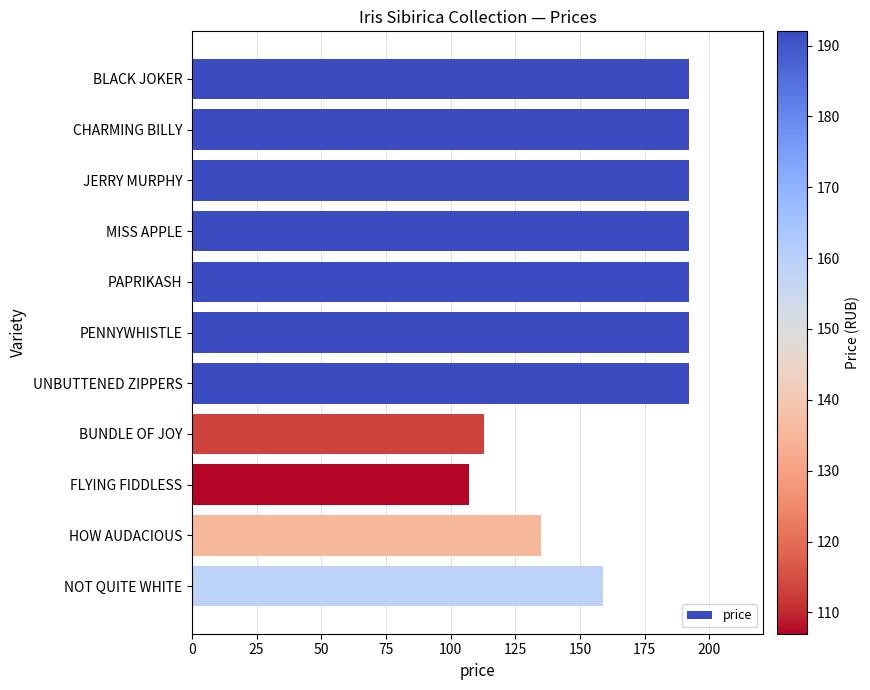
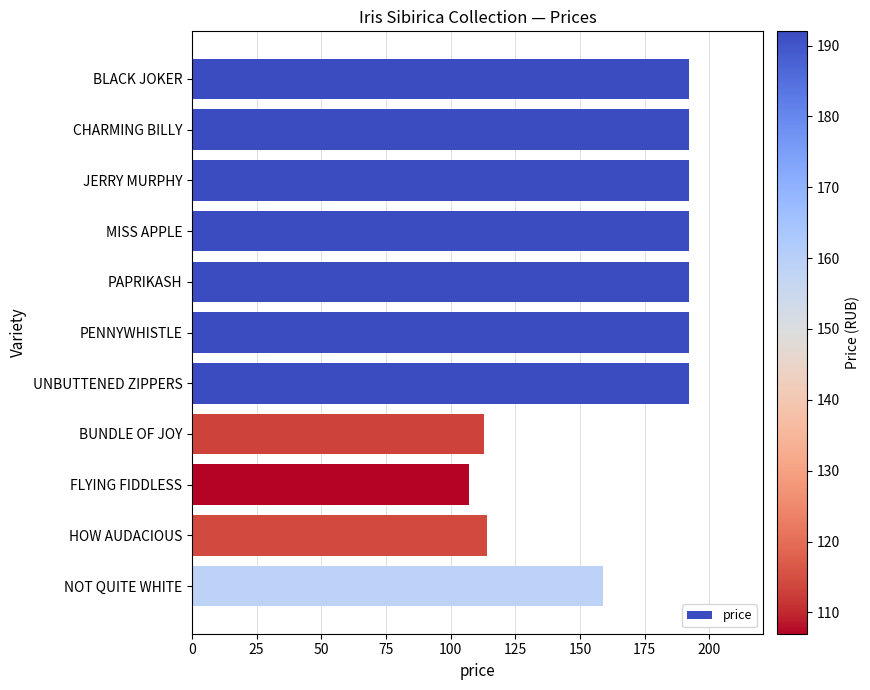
  {
    "BLACK JOKER": 192,
    "CHARMING BILLY": 192,
    "JERRY MURPHY": 192,
    "MISS APPLE": 192,
    "PAPRIKASH": 192,
    "PENNYWHISTLE": 192,
    "UNBUTTENED ZIPPERS": 192,
    "BUNDLE OF JOY": 113,
    "FLYING FIDDLESS": 107,
-   "HOW AUDACIOUS": 135,
+   "HOW AUDACIOUS": 114,
    "NOT QUITE WHITE": 159
  }
